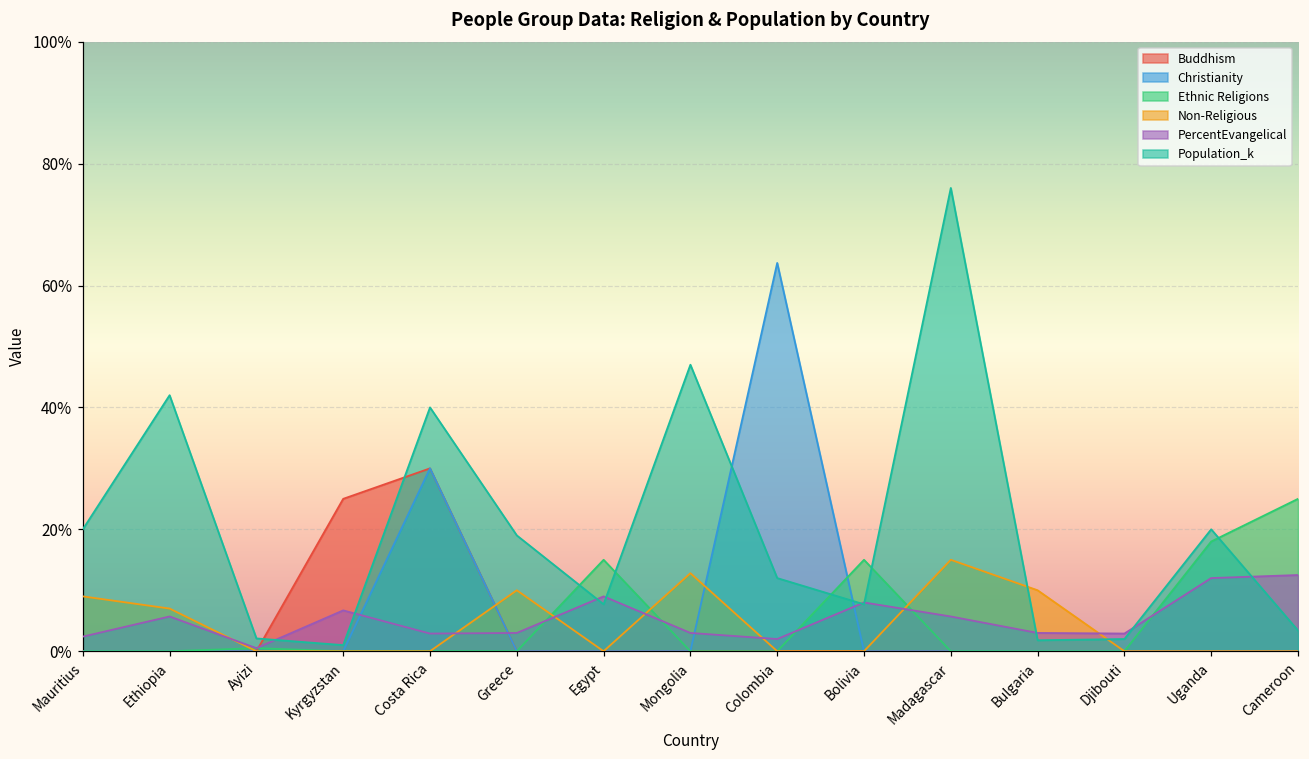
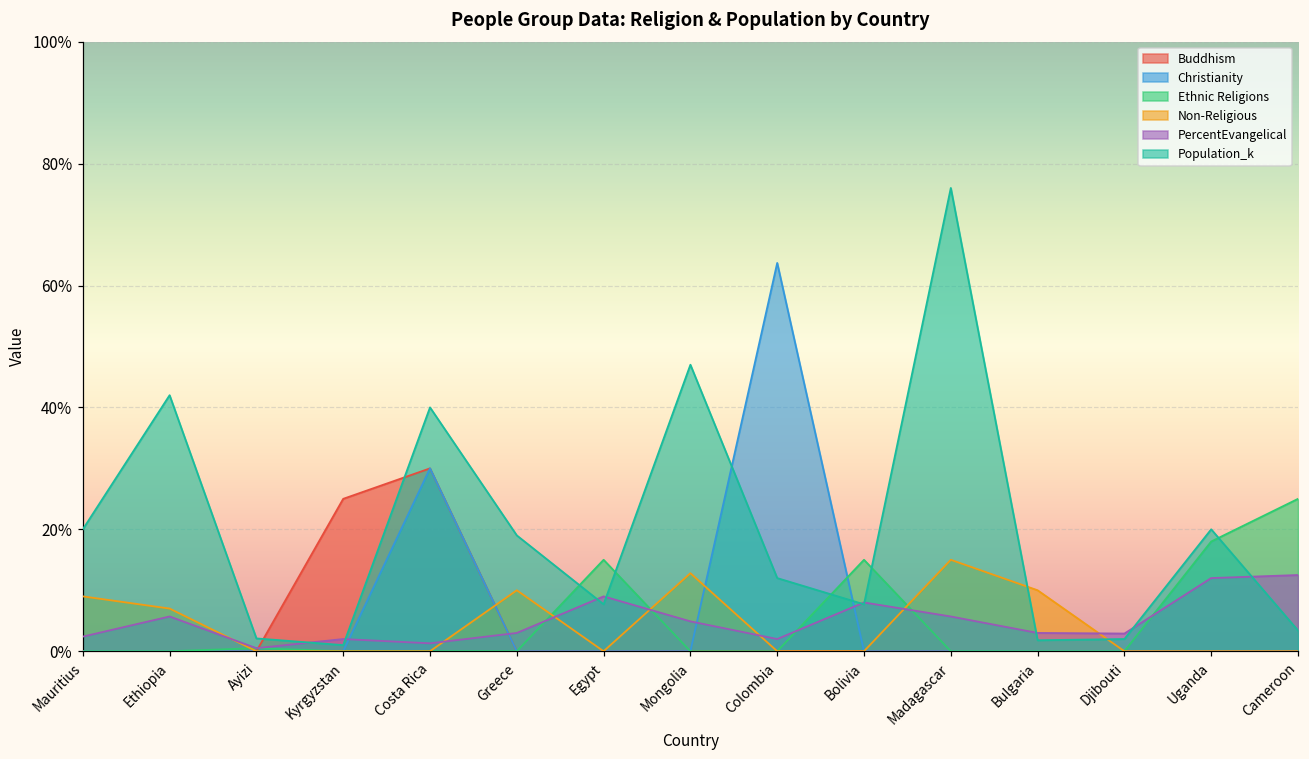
  {
    "Buddhism": {
      "Kyrgyzstan": "25%"
    },
    "Christianity": {
      "Colombia": "64%"
    },
    "Non-Religious": {
      "Mauritius": "9%",
      "Ethiopia": "7%",
      "Greece": "10%",
      "Mongolia": "13%",
      "Madagascar": "15%",
      "Bulgaria": "10%"
    },
    "PercentEvangelical": {
      "Mauritius": "2%",
      "Ethiopia": "6%",
-     "Kyrgyzstan": "7%",
-     "Costa Rica": "3%",
+     "Kyrgyzstan": "2%",
+     "Costa Rica": "1%",
      "Greece": "3%",
      "Egypt": "9%",
-     "Mongolia": "3%",
+     "Mongolia": "5%",
      "Colombia": "2%",
      "Madagascar": "6%",
      "Bulgaria": "3%",
      "Djibouti": "3%",
      "Uganda": "12%",
      "Cameroon": "13%"
    }
  }
